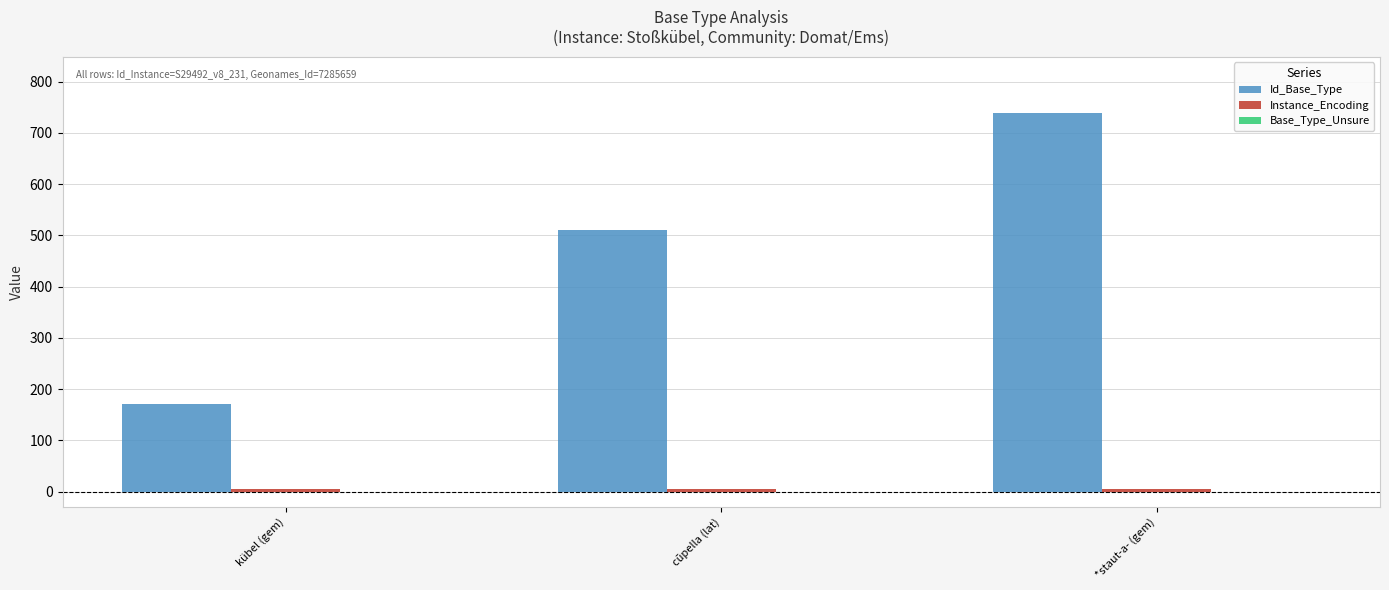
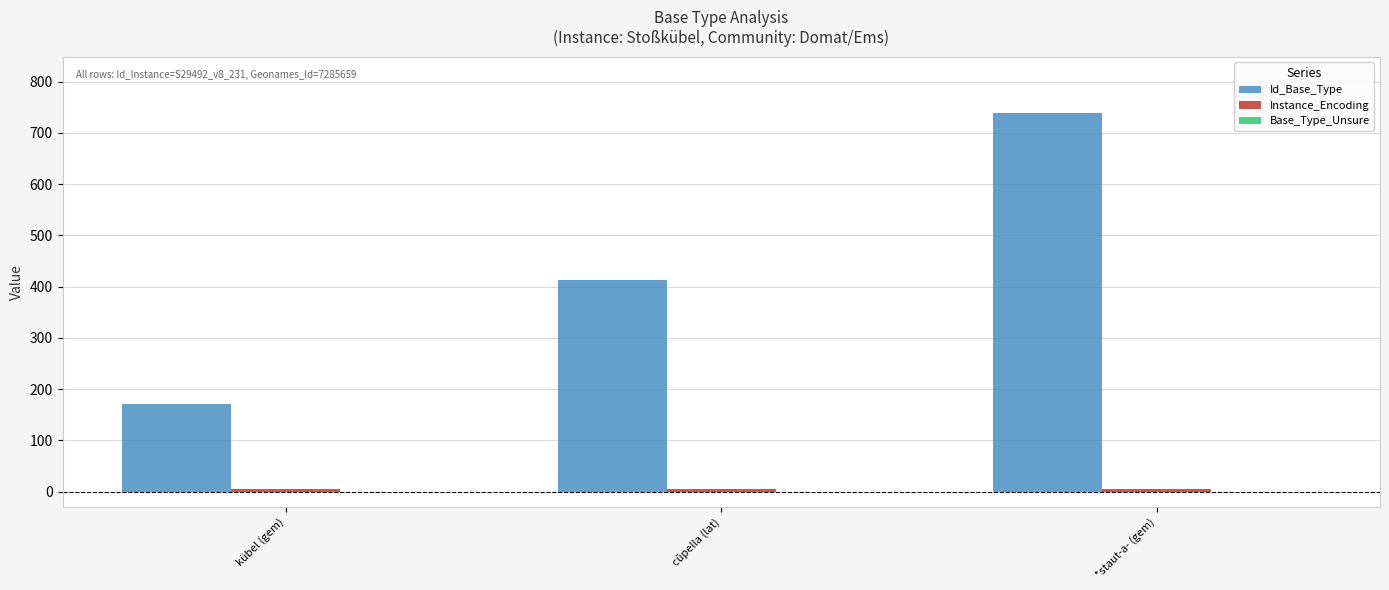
  {
    "Id_Base_Type": {
      "kübel (gem)": 170,
-     "cūpella (lat)": 510,
+     "cūpella (lat)": 410,
      "*staut-a- (gem)": 740
    },
    "Base_Type_Unsure": {
      "kübel (gem)": 0,
      "cūpella (lat)": 0,
      "*staut-a- (gem)": 0
    }
  }
